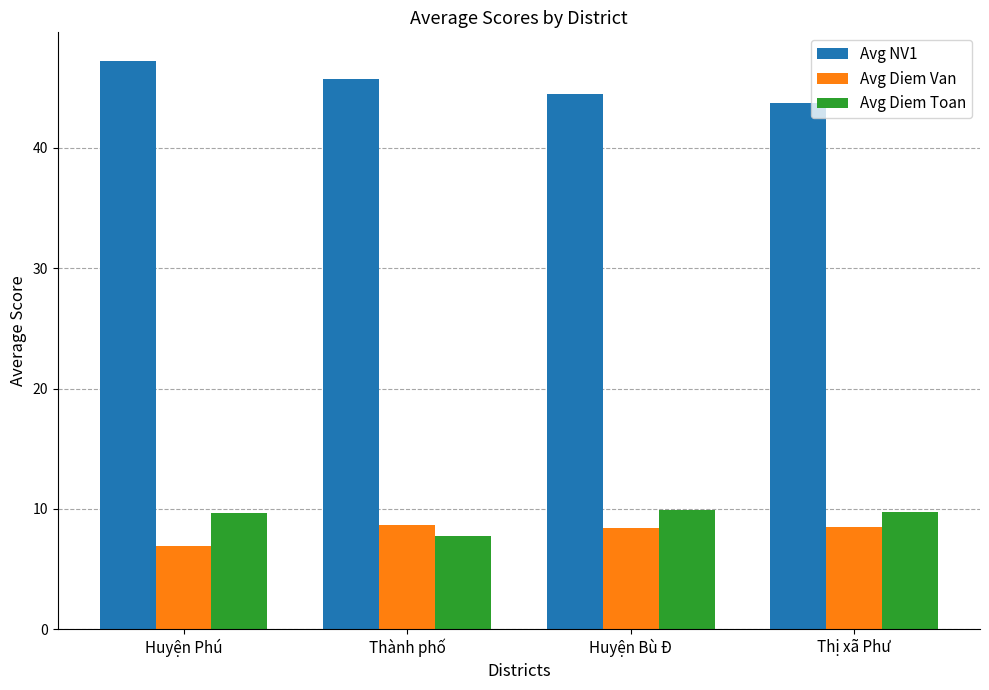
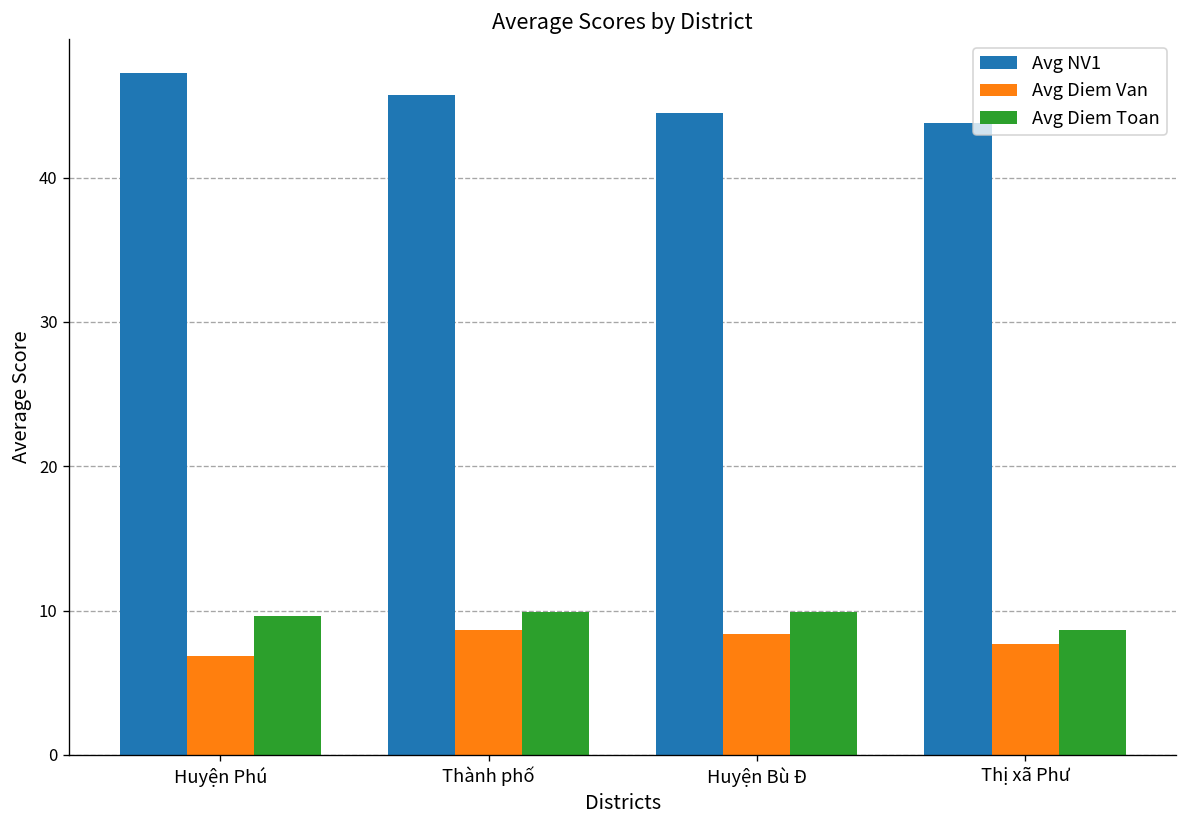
  {
    "Avg NV1": {
      "Huyện Phú": 47.3,
      "Thành phố": 45.8,
      "Huyện Bù Đ": 44.5,
      "Thị xã Phư": 43.8
    },
    "Avg Diem Van": {
      "Huyện Phú": 6.9,
      "Thành phố": 8.6,
      "Huyện Bù Đ": 8.4,
-     "Thị xã Phư": 8.5
+     "Thị xã Phư": 7.7
    },
    "Avg Diem Toan": {
      "Huyện Phú": 9.6,
-     "Thành phố": 7.7,
+     "Thành phố": 9.9,
      "Huyện Bù Đ": 9.9,
-     "Thị xã Phư": 9.8
+     "Thị xã Phư": 8.7
    }
  }
